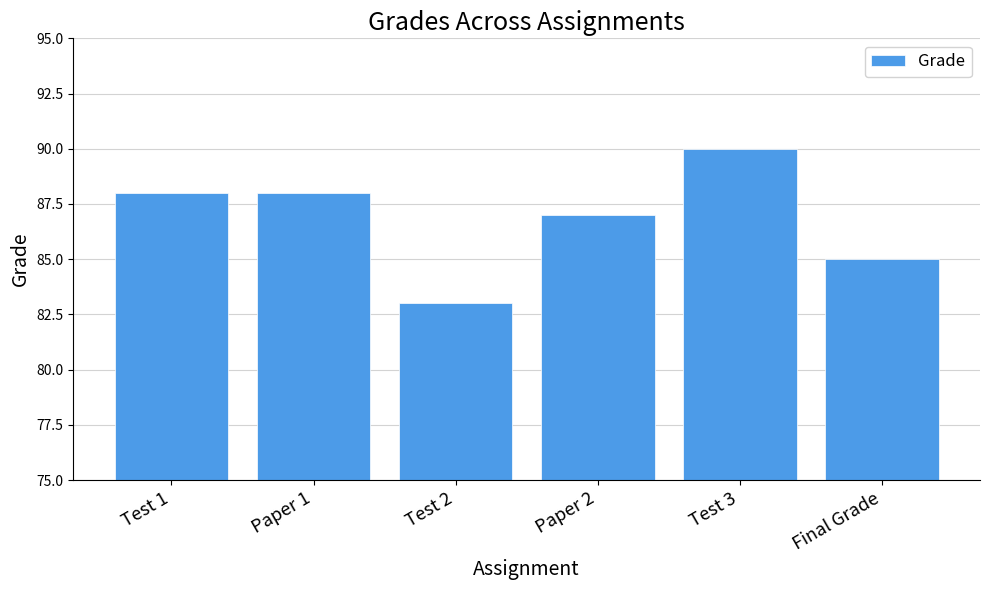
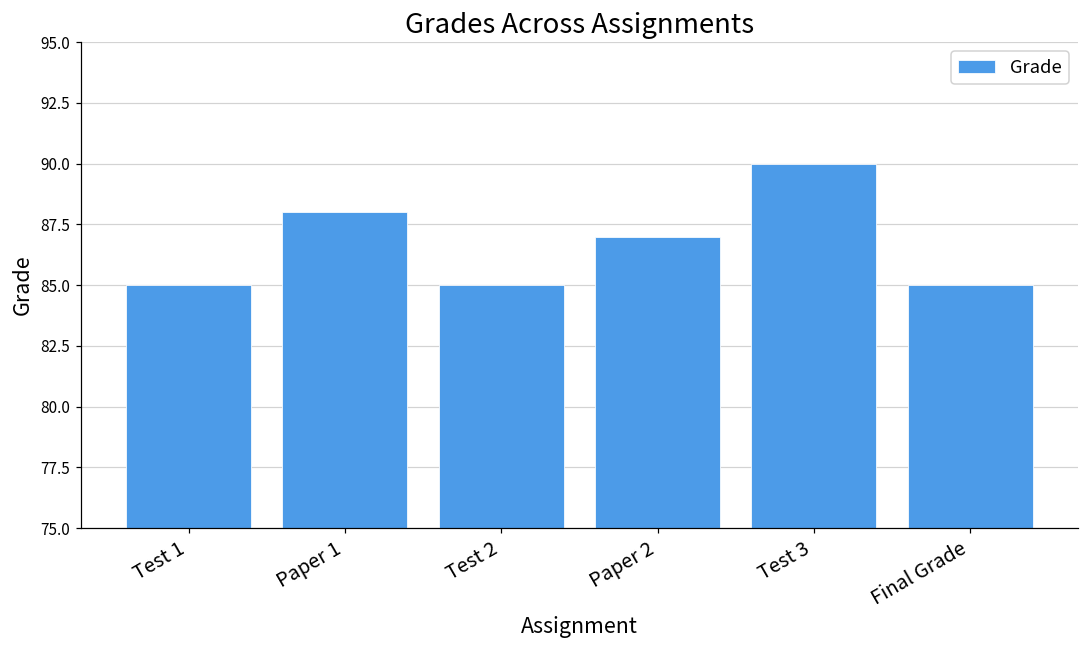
  {
-   "Test 1": 88,
+   "Test 1": 85,
    "Paper 1": 88,
-   "Test 2": 83,
+   "Test 2": 85,
    "Paper 2": 87,
    "Test 3": 90,
    "Final Grade": 85
  }
